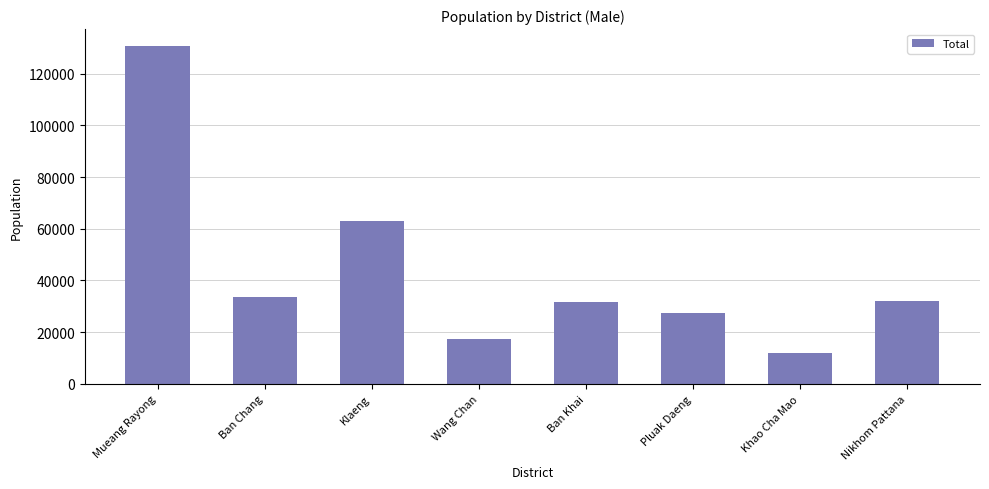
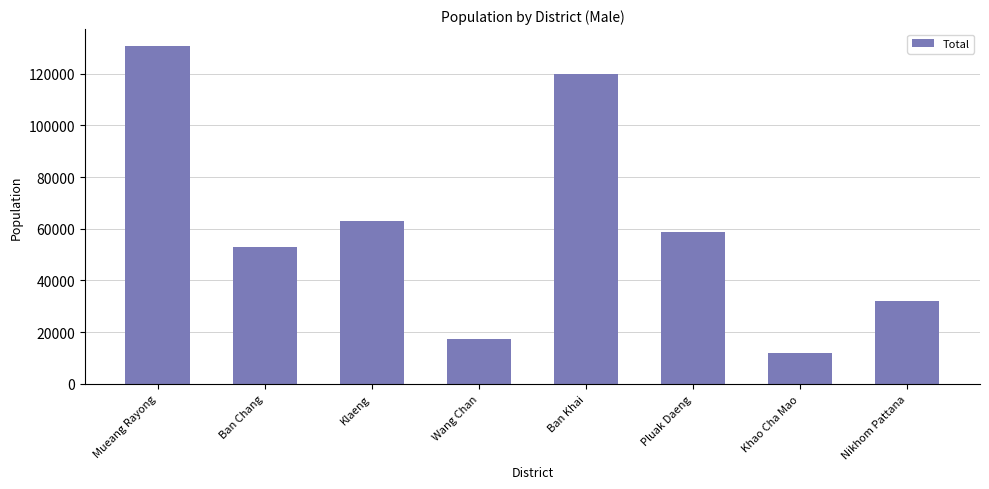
  {
    "Mueang Rayong": 131000,
-   "Ban Chang": 34000,
+   "Ban Chang": 53000,
    "Klaeng": 63000,
    "Wang Chan": 17000,
-   "Ban Khai": 32000,
-   "Pluak Daeng": 28000,
+   "Ban Khai": 120000,
+   "Pluak Daeng": 59000,
    "Khao Cha Mao": 12000,
    "Nikhom Pattana": 32000
  }
